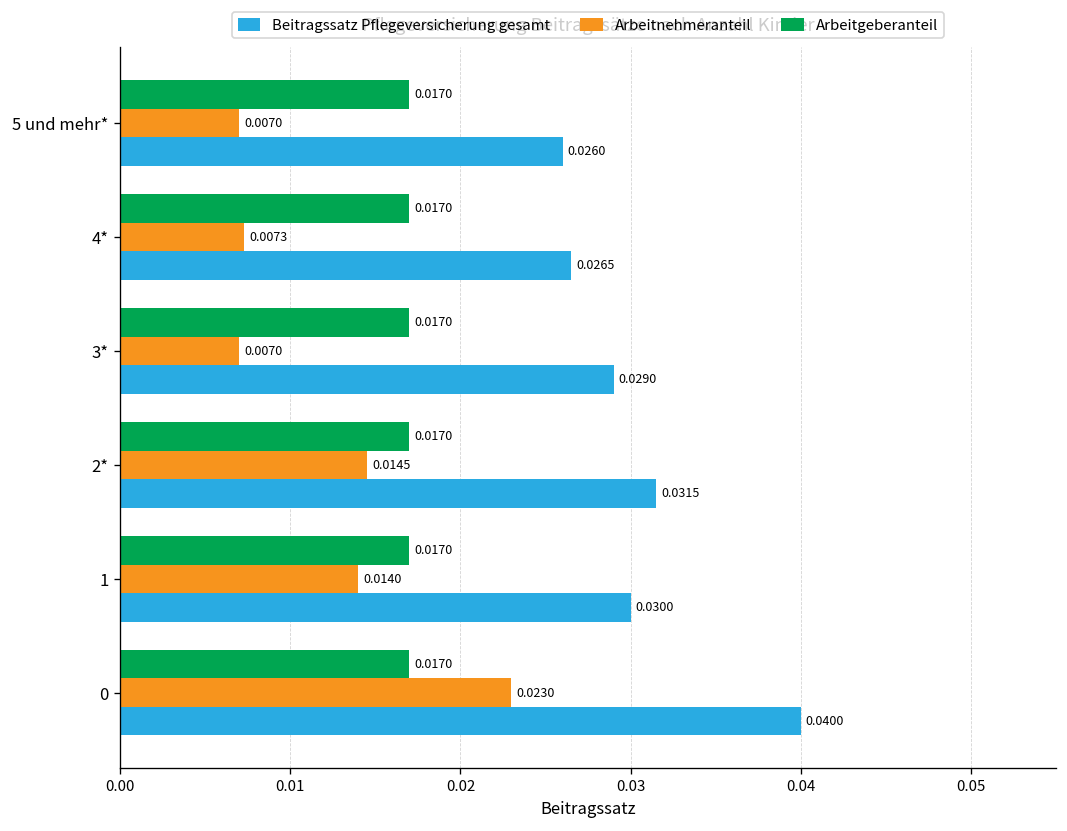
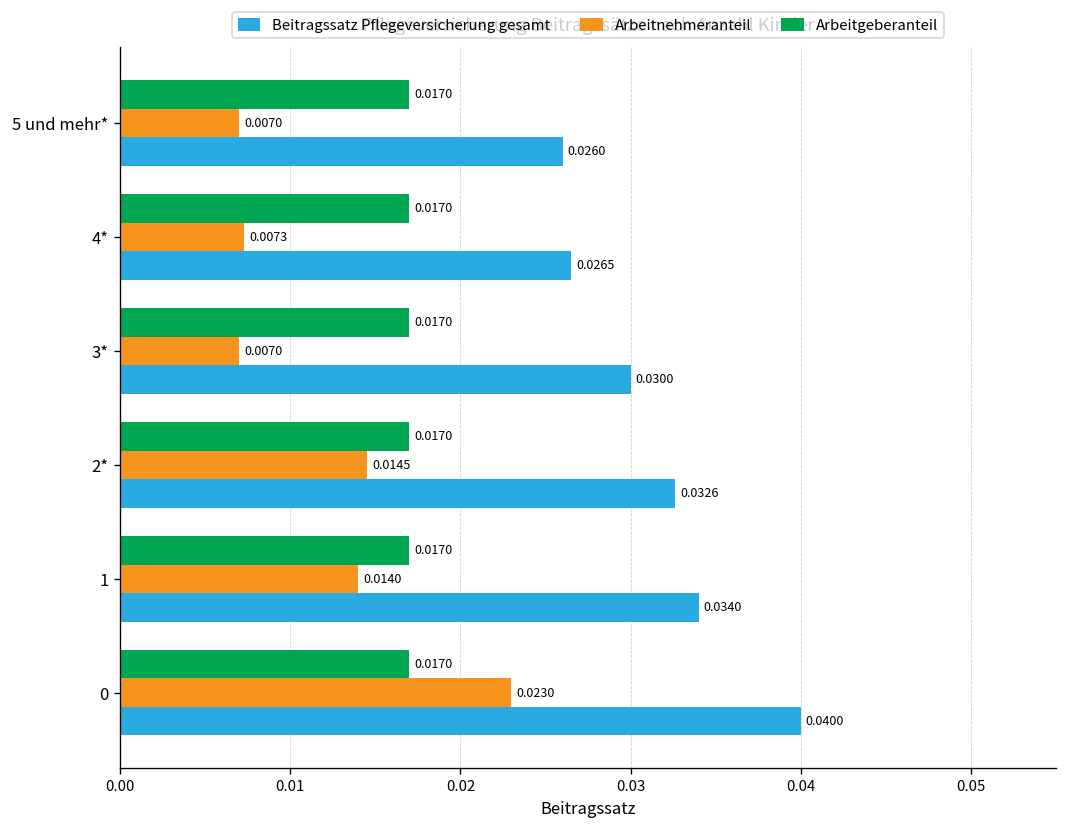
  {
    "Beitragssatz Pflegeversicherung gesamt": {
      "5 und mehr*": 0.0260,
      "4*": 0.0265,
-     "3*": 0.0290,
-     "2*": 0.0315,
-     "1": 0.0300,
+     "3*": 0.0300,
+     "2*": 0.0326,
+     "1": 0.0340,
      "0": 0.0400
    },
    "Arbeitnehmeranteil": {
      "5 und mehr*": 0.0070,
      "4*": 0.0073,
      "3*": 0.0070,
      "2*": 0.0145,
      "1": 0.0140,
      "0": 0.0230
    },
    "Arbeitgeberanteil": {
      "5 und mehr*": 0.0170,
      "4*": 0.0170,
      "3*": 0.0170,
      "2*": 0.0170,
      "1": 0.0170,
      "0": 0.0170
    }
  }
